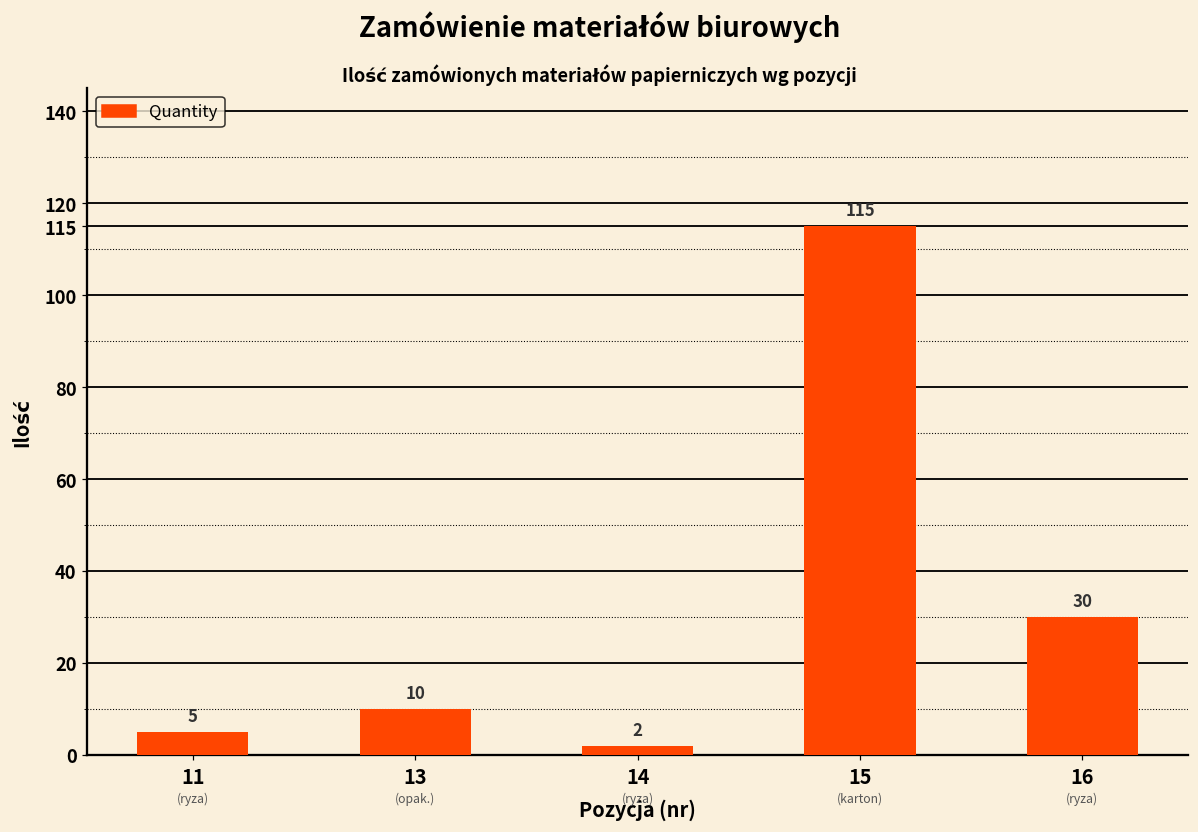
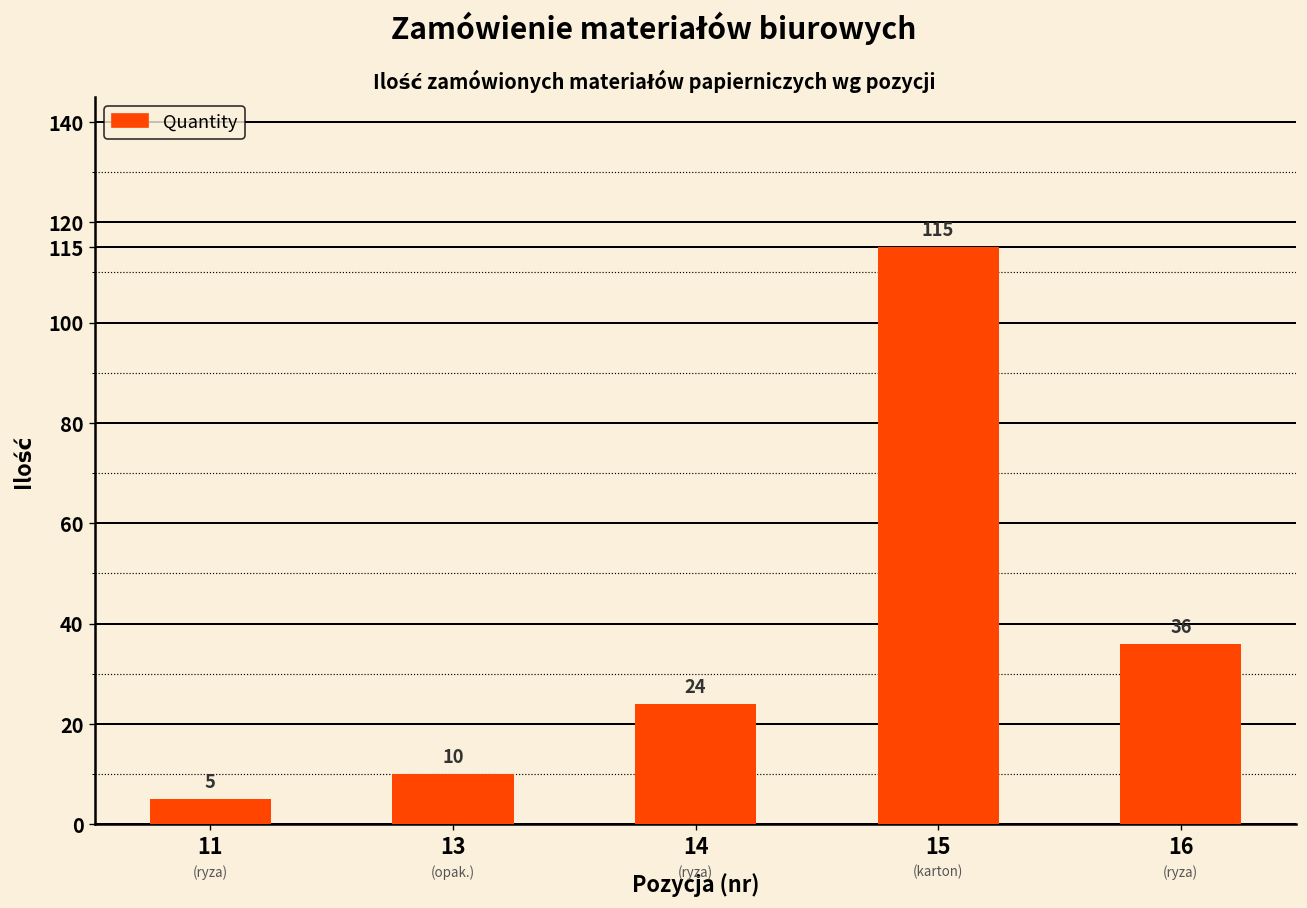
  {
    "11": 5,
    "13": 10,
-   "14": 2,
+   "14": 24,
    "15": 115,
-   "16": 30
+   "16": 36
  }
